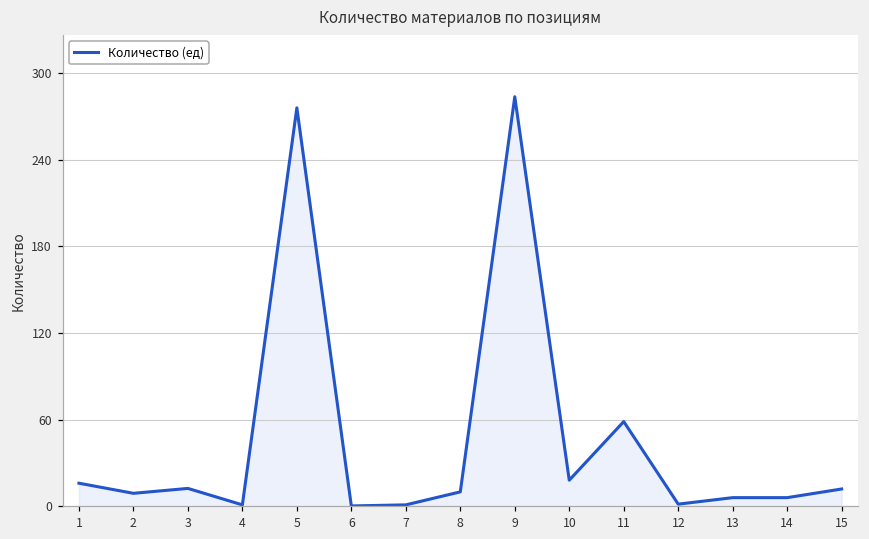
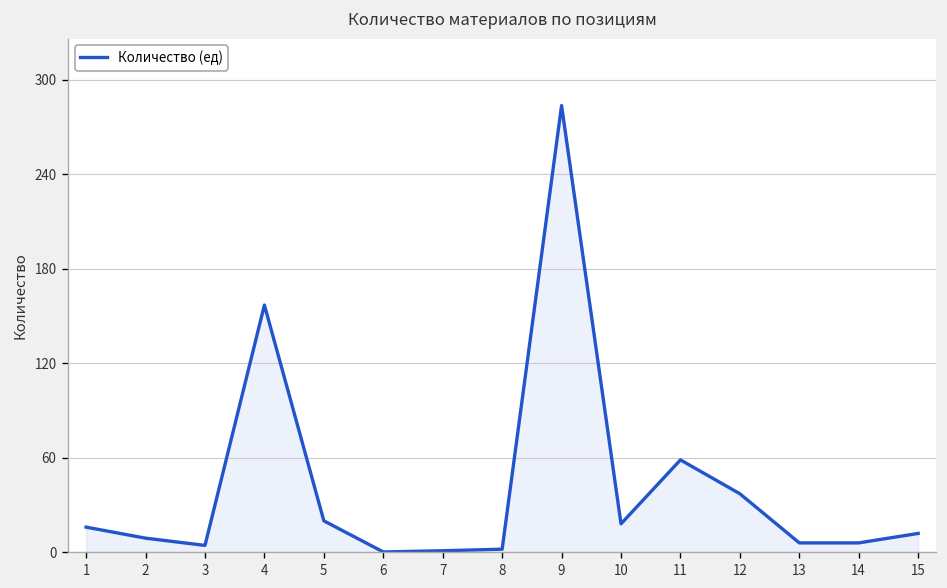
  {
    "1": 16,
    "2": 9,
-   "3": 12,
-   "4": 1,
-   "5": 276,
+   "3": 4,
+   "4": 157,
+   "5": 20,
    "6": 0,
    "7": 1,
-   "8": 10,
+   "8": 2,
    "9": 284,
    "10": 18,
    "11": 59,
-   "12": 2,
+   "12": 37,
    "13": 6,
    "14": 6,
    "15": 12
  }
